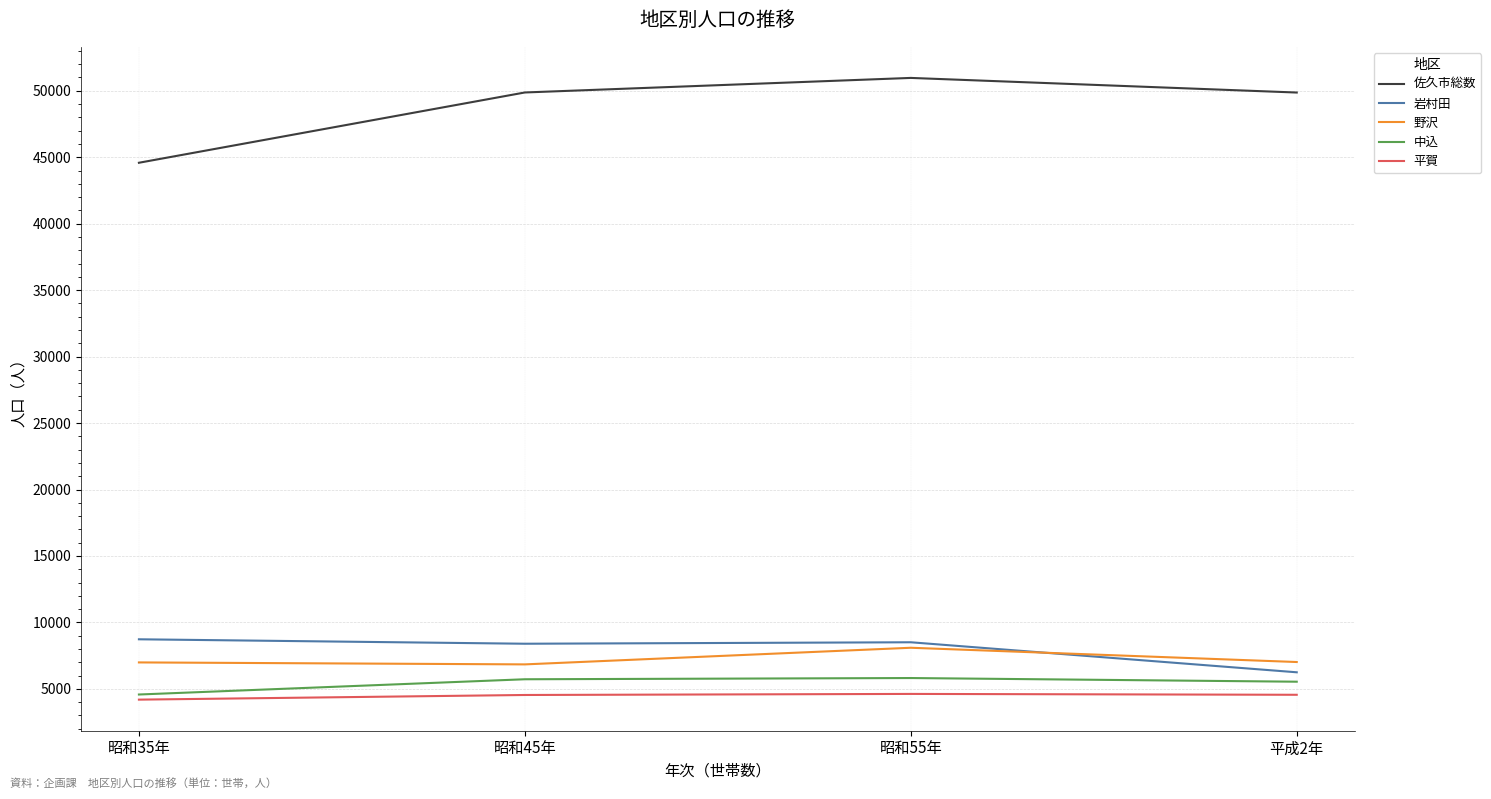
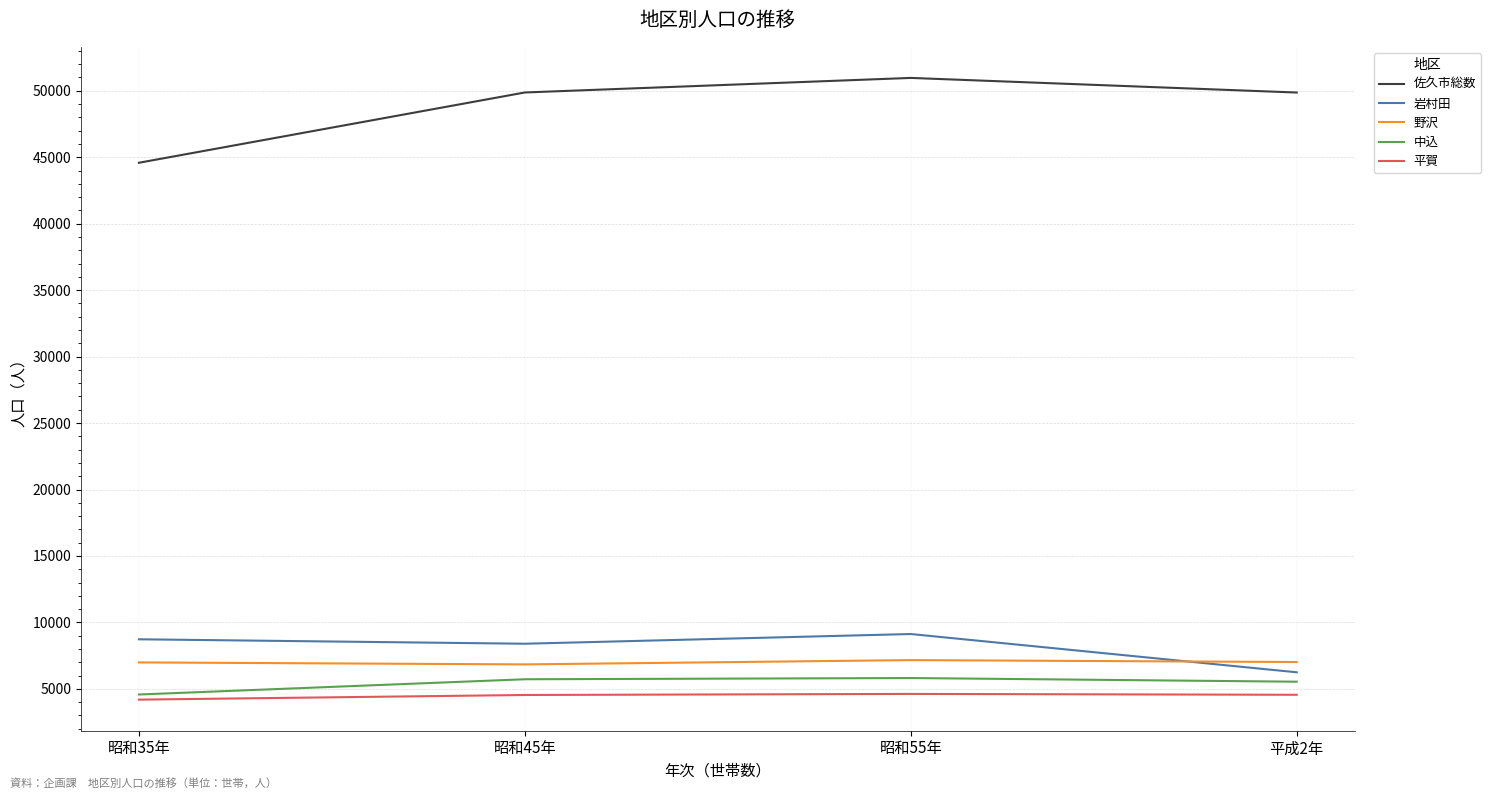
  {
    "佐久市総数": {
      "昭和35年": 44600,
      "昭和45年": 49900,
      "昭和55年": 51000,
      "平成2年": 49900
    },
    "岩村田": {
      "昭和35年": 8700,
      "昭和45年": 8400,
-     "昭和55年": 8500,
+     "昭和55年": 9100,
      "平成2年": 6200
    },
    "野沢": {
      "昭和35年": 7000,
      "昭和45年": 6800,
-     "昭和55年": 8100,
+     "昭和55年": 7200,
      "平成2年": 7000
    },
    "中込": {
      "昭和35年": 4600,
      "昭和45年": 5700,
      "昭和55年": 5800,
      "平成2年": 5500
    },
    "平賀": {
      "昭和35年": 4200,
      "昭和45年": 4500,
      "昭和55年": 4600,
      "平成2年": 4600
    }
  }
